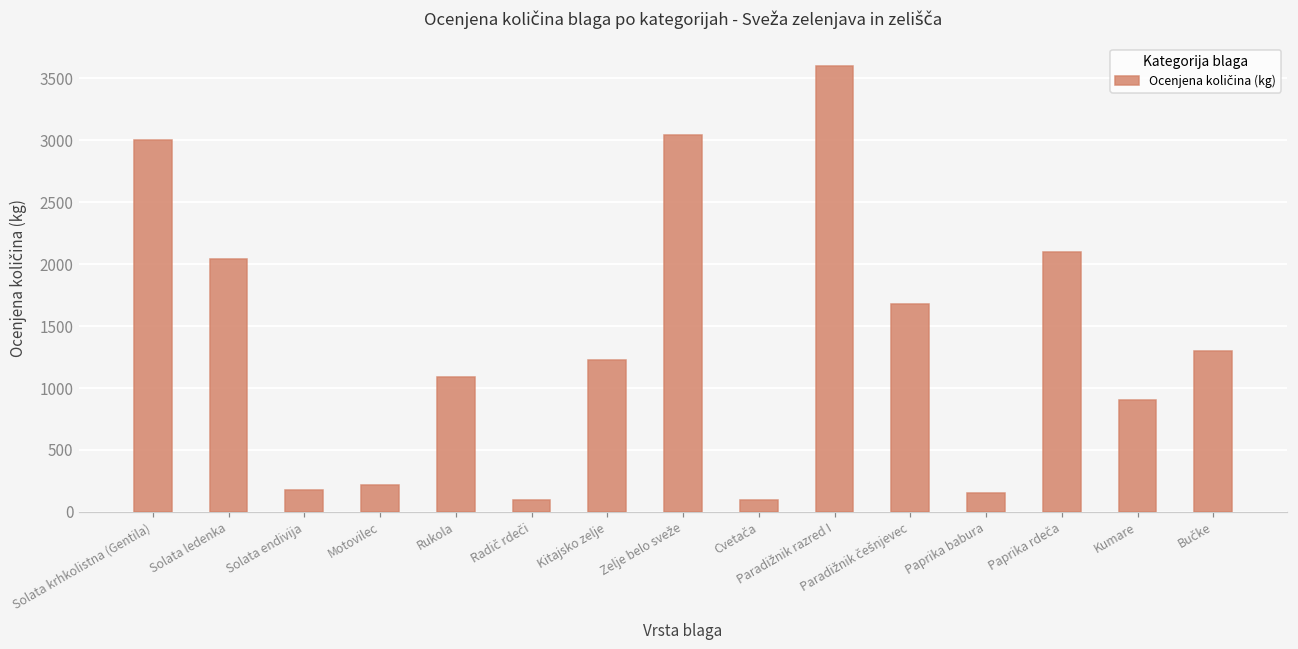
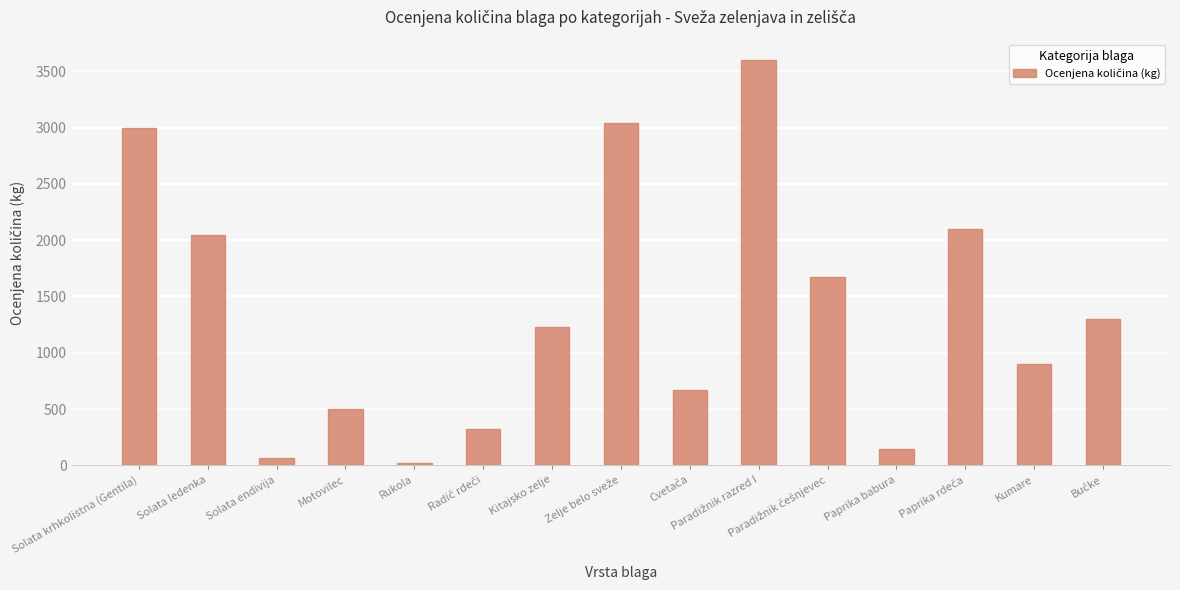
  {
    "Solata krhkolistna (Gentila)": 3000,
    "Solata ledenka": 2050,
-   "Solata endivija": 180,
-   "Motovilec": 220,
-   "Rukola": 1090,
-   "Radič rdeči": 100,
+   "Solata endivija": 60,
+   "Motovilec": 500,
+   "Rukola": 20,
+   "Radič rdeči": 320,
    "Kitajsko zelje": 1230,
    "Zelje belo sveže": 3040,
-   "Cvetača": 100,
+   "Cvetača": 670,
    "Paradižnik razred I": 3600,
    "Paradižnik češnjevec": 1680,
    "Paprika babura": 150,
    "Paprika rdeča": 2100,
    "Kumare": 900,
    "Bučke": 1300
  }
